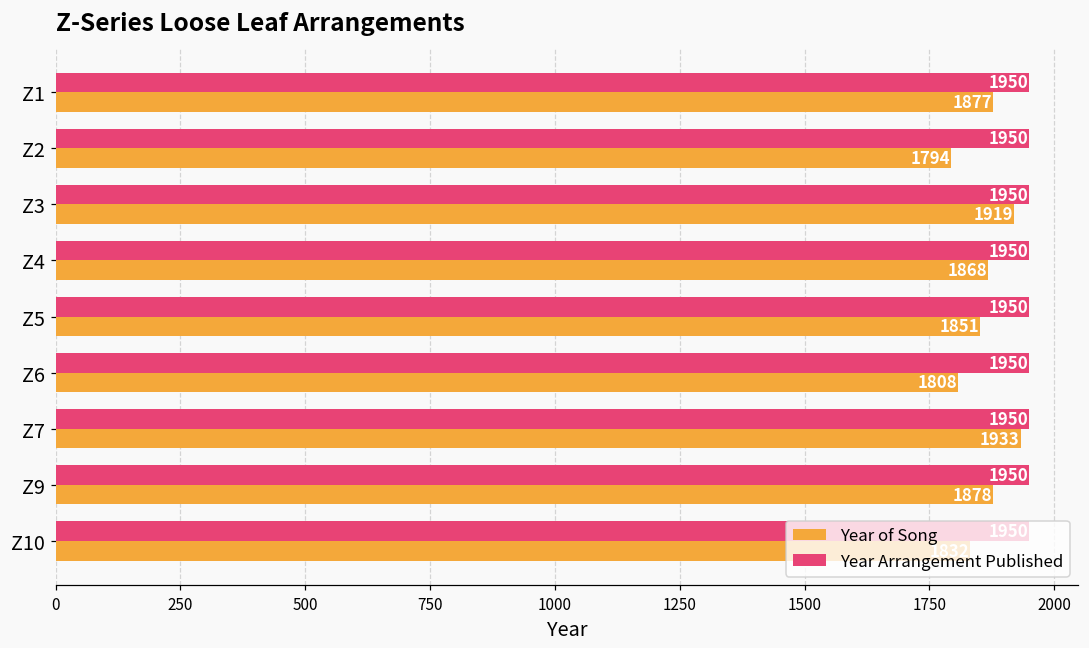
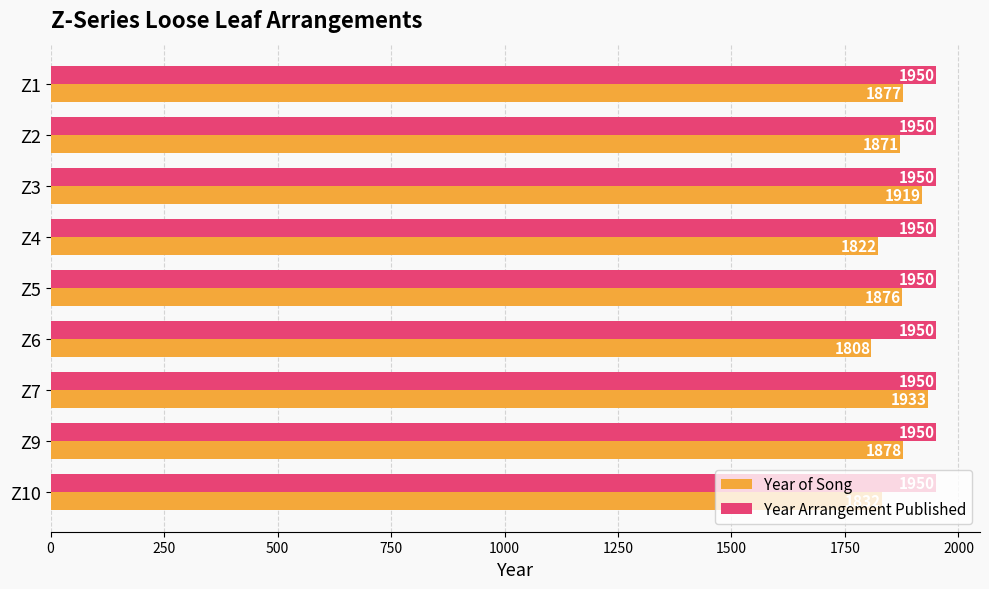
  {
    "Year of Song": {
      "Z1": 1877,
-     "Z2": 1794,
+     "Z2": 1871,
      "Z3": 1919,
-     "Z4": 1868,
-     "Z5": 1851,
+     "Z4": 1822,
+     "Z5": 1876,
      "Z6": 1808,
      "Z7": 1933,
      "Z9": 1878
    },
    "Year Arrangement Published": {
      "Z1": 1950,
      "Z2": 1950,
      "Z3": 1950,
      "Z4": 1950,
      "Z5": 1950,
      "Z6": 1950,
      "Z7": 1950,
      "Z9": 1950
    }
  }
